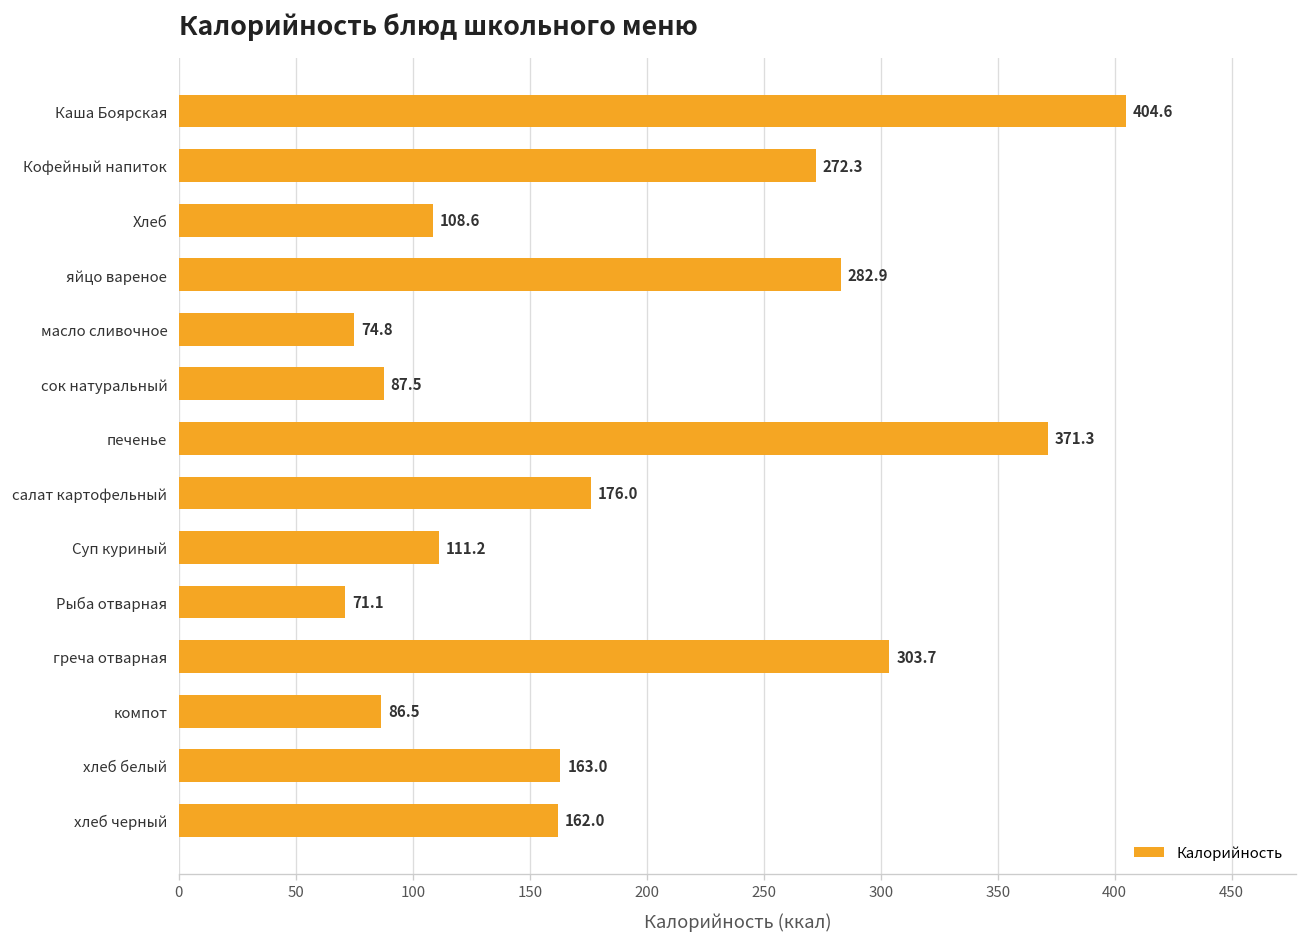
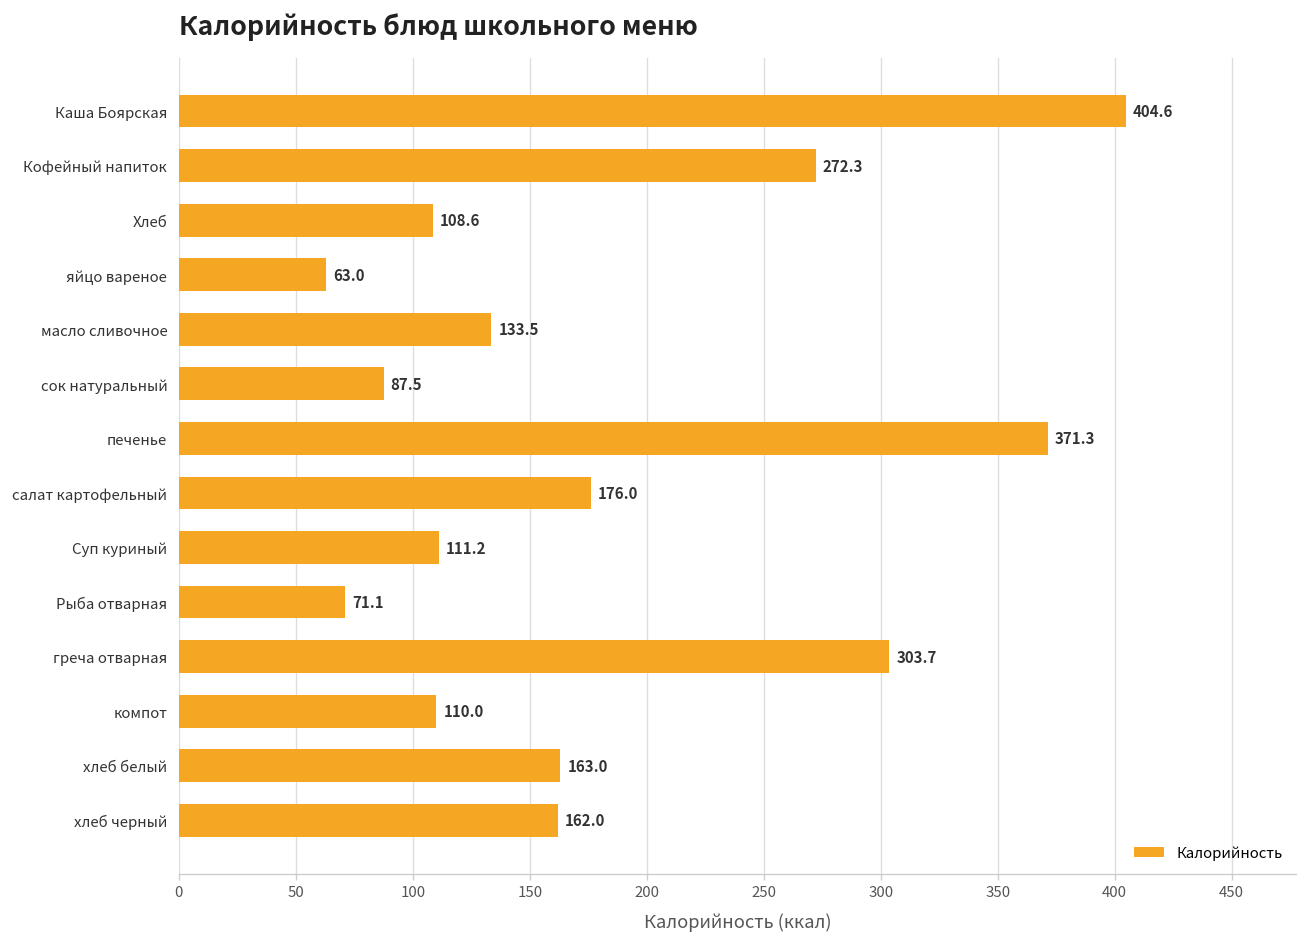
  {
    "Каша Боярская": 404.6,
    "Кофейный напиток": 272.3,
    "Хлеб": 108.6,
-   "яйцо вареное": 282.9,
-   "масло сливочное": 74.8,
+   "яйцо вареное": 63.0,
+   "масло сливочное": 133.5,
    "сок натуральный": 87.5,
    "печенье": 371.3,
    "салат картофельный": 176.0,
    "Суп куриный": 111.2,
    "Рыба отварная": 71.1,
    "греча отварная": 303.7,
-   "компот": 86.5,
+   "компот": 110.0,
    "хлеб белый": 163.0,
    "хлеб черный": 162.0
  }
